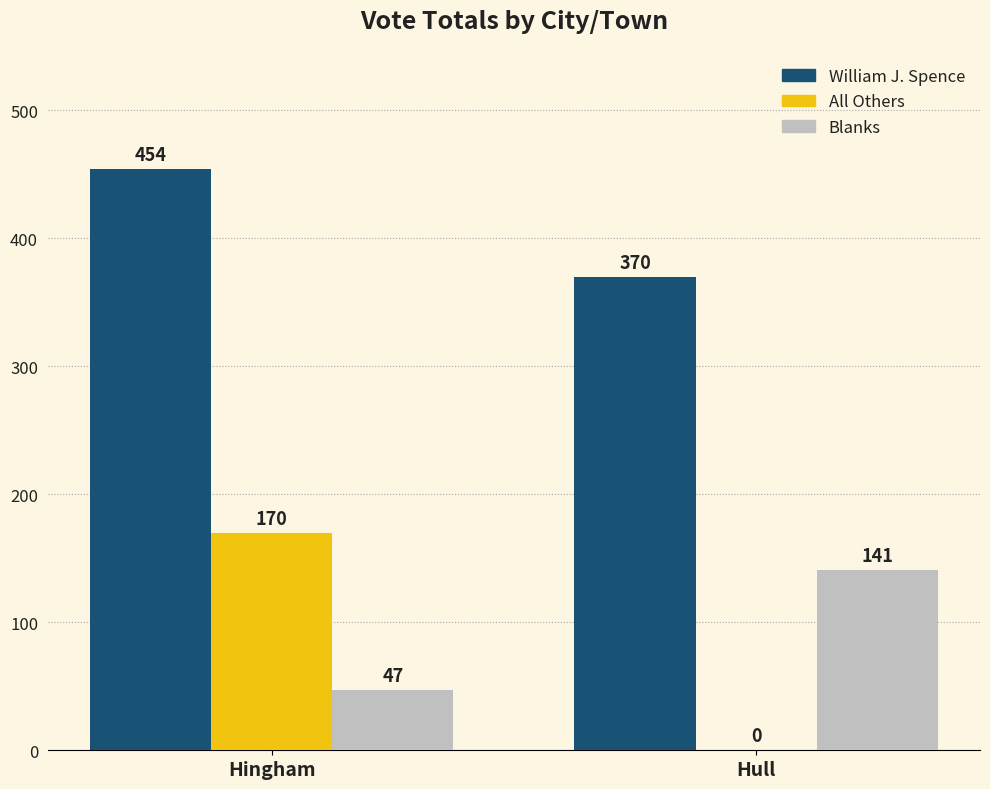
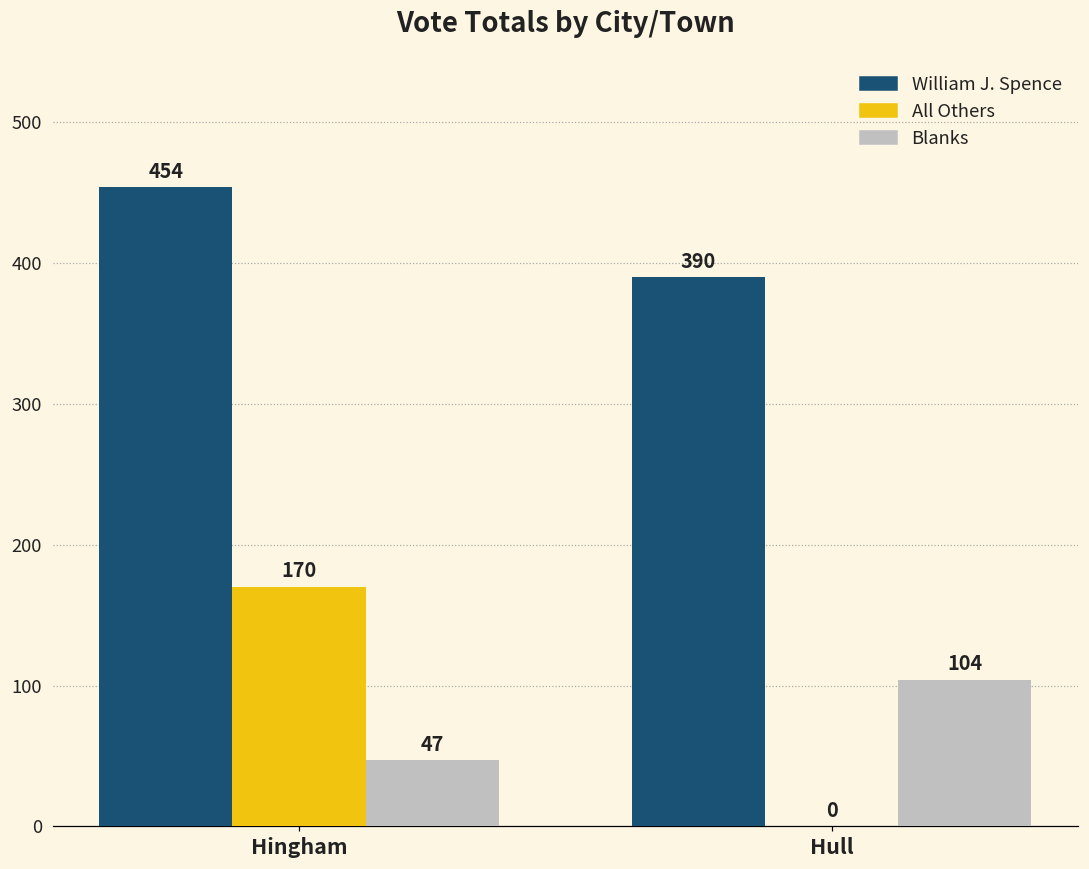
  {
    "William J. Spence": {
      "Hingham": 454,
-     "Hull": 370
+     "Hull": 390
    },
    "All Others": {
      "Hingham": 170,
      "Hull": 0
    },
    "Blanks": {
      "Hingham": 47,
-     "Hull": 141
+     "Hull": 104
    }
  }
